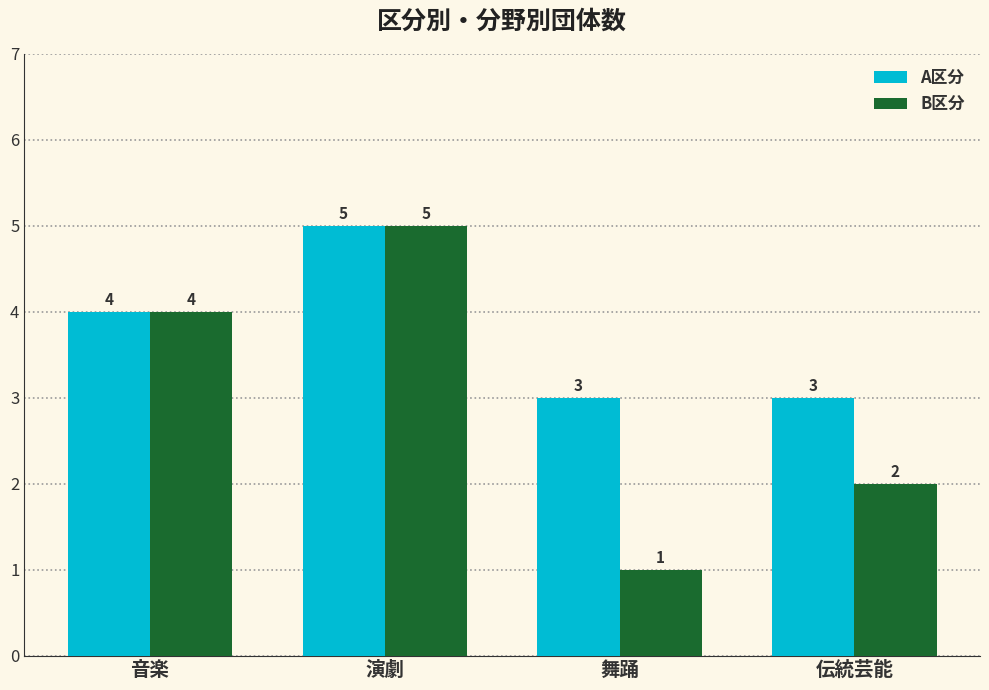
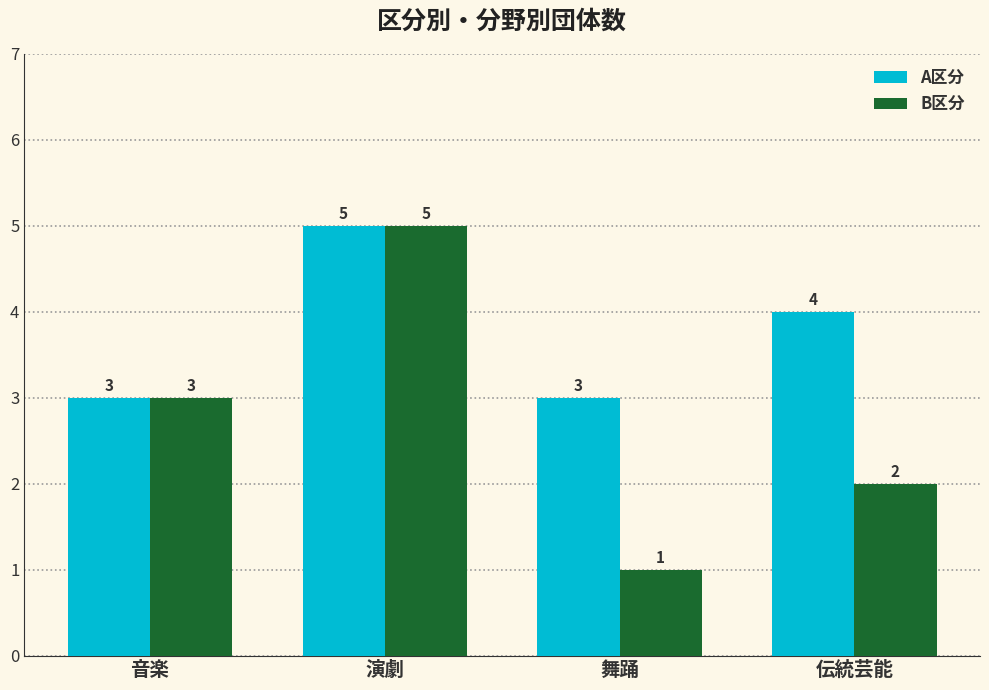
  {
    "A区分": {
-     "音楽": 4,
+     "音楽": 3,
      "演劇": 5,
      "舞踊": 3,
-     "伝統芸能": 3
+     "伝統芸能": 4
    },
    "B区分": {
-     "音楽": 4,
+     "音楽": 3,
      "演劇": 5,
      "舞踊": 1,
      "伝統芸能": 2
    }
  }
